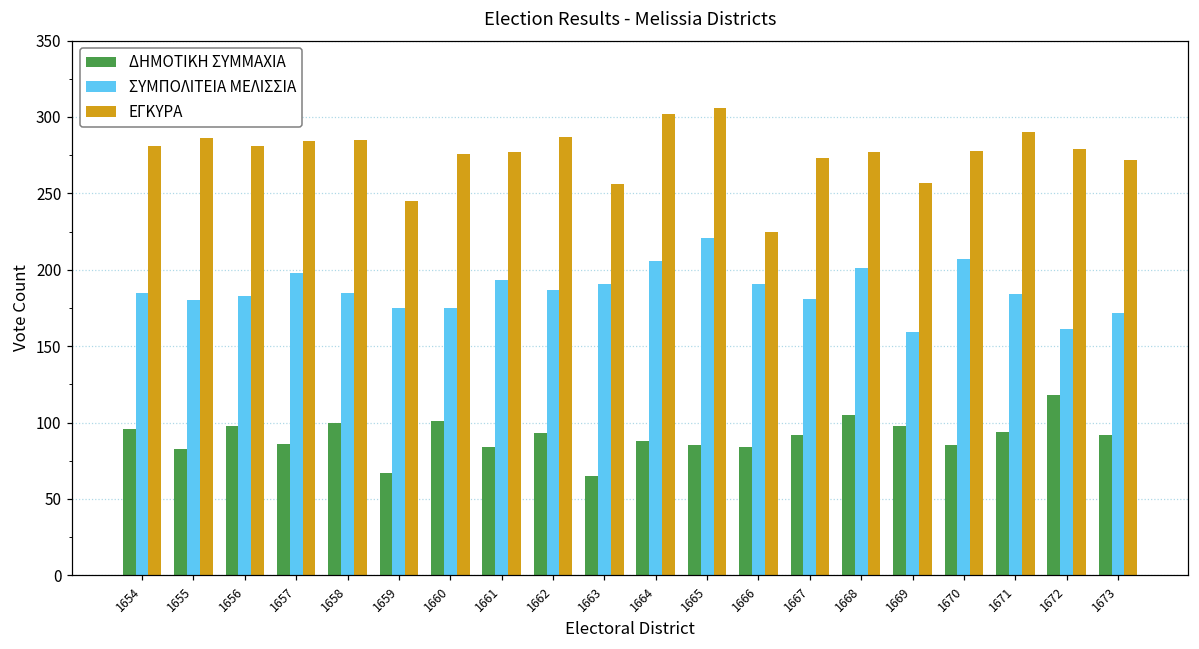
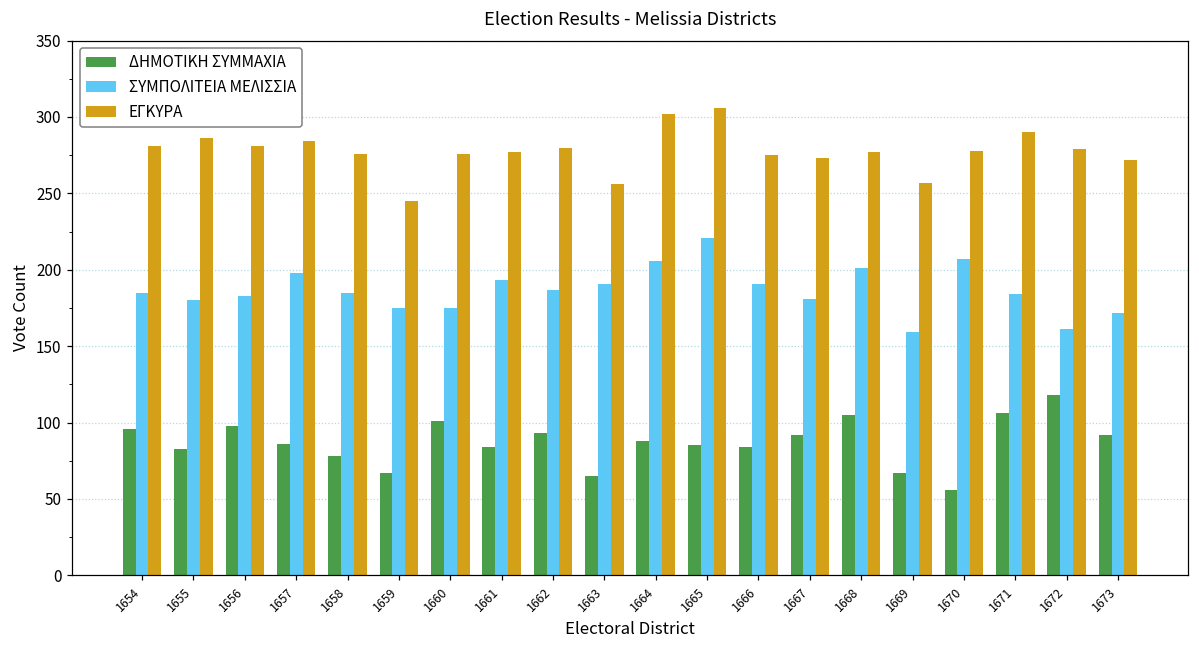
  {
    "ΔΗΜΟΤΙΚΗ ΣΥΜΜΑΧΙΑ": {
      "1654": 96,
      "1655": 83,
      "1656": 98,
      "1657": 86,
-     "1658": 100,
+     "1658": 78,
      "1659": 67,
      "1660": 101,
      "1661": 84,
      "1662": 93,
      "1663": 65,
      "1664": 88,
      "1665": 85,
      "1666": 84,
      "1667": 92,
      "1668": 105,
-     "1669": 98,
-     "1670": 85,
-     "1671": 94,
+     "1669": 67,
+     "1670": 56,
+     "1671": 106,
      "1672": 118,
      "1673": 92
    },
    "ΣΥΜΠΟΛΙΤΕΙΑ ΜΕΛΙΣΣΙΑ": {
      "1654": 185,
      "1655": 180,
      "1656": 183,
      "1657": 198,
      "1658": 185,
      "1659": 175,
      "1660": 175,
      "1661": 193,
      "1662": 187,
      "1663": 191,
      "1664": 206,
      "1665": 221,
      "1666": 191,
      "1667": 181,
      "1668": 201,
      "1669": 159,
      "1670": 207,
      "1671": 184,
      "1672": 161,
      "1673": 172
    },
    "ΕΓΚΥΡΑ": {
      "1654": 281,
      "1655": 286,
      "1656": 281,
      "1657": 284,
-     "1658": 285,
+     "1658": 276,
      "1659": 245,
      "1660": 276,
      "1661": 277,
-     "1662": 287,
+     "1662": 280,
      "1663": 256,
      "1664": 302,
      "1665": 306,
-     "1666": 225,
+     "1666": 275,
      "1667": 273,
      "1668": 277,
      "1669": 257,
      "1670": 278,
      "1671": 290,
      "1672": 279,
      "1673": 272
    }
  }
